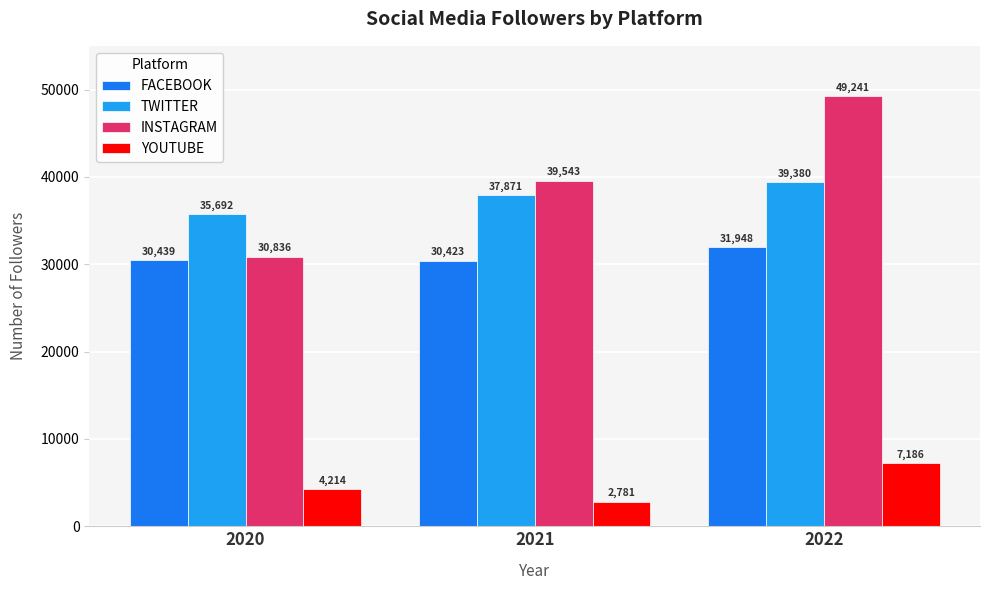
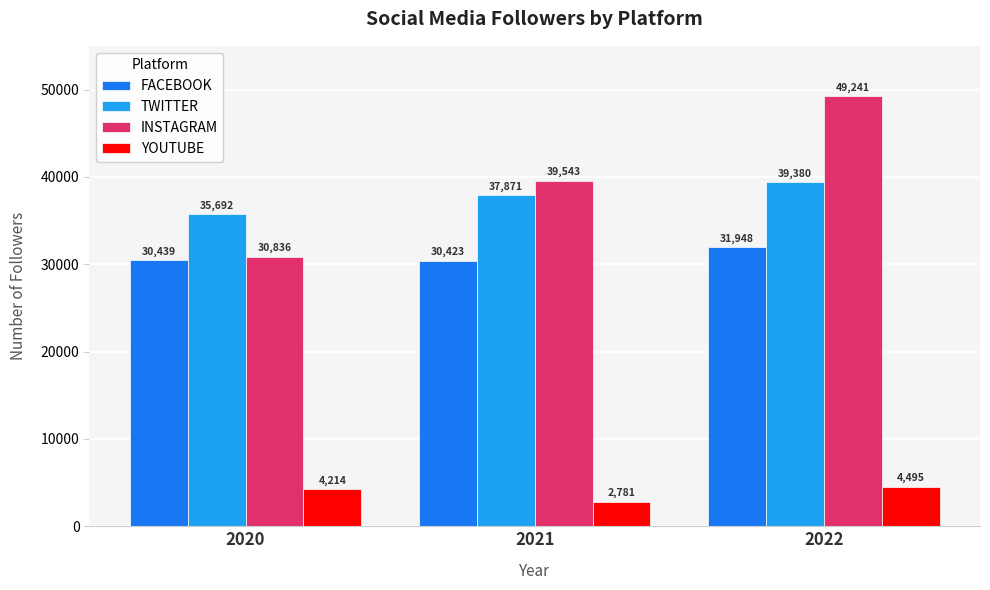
  {
    "INSTAGRAM": {
      "2020": "30,836",
      "2021": "39,543",
      "2022": "49,241"
    },
    "YOUTUBE": {
      "2020": "4,214",
      "2021": "2,781",
-     "2022": "7,186"
+     "2022": "4,495"
    }
  }
